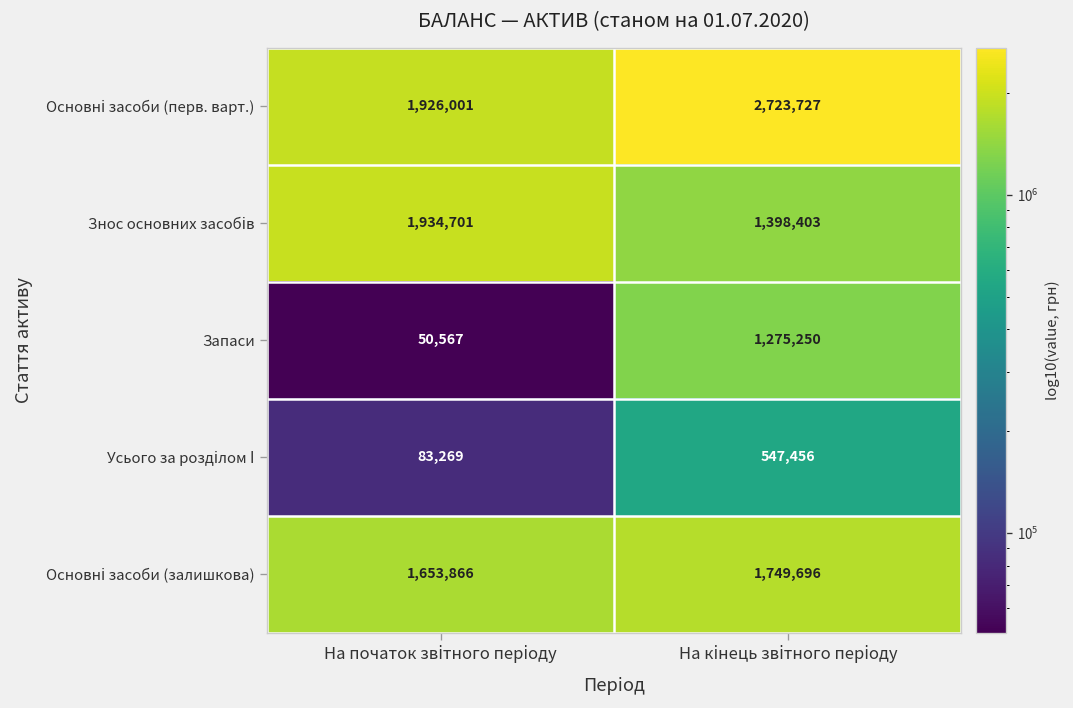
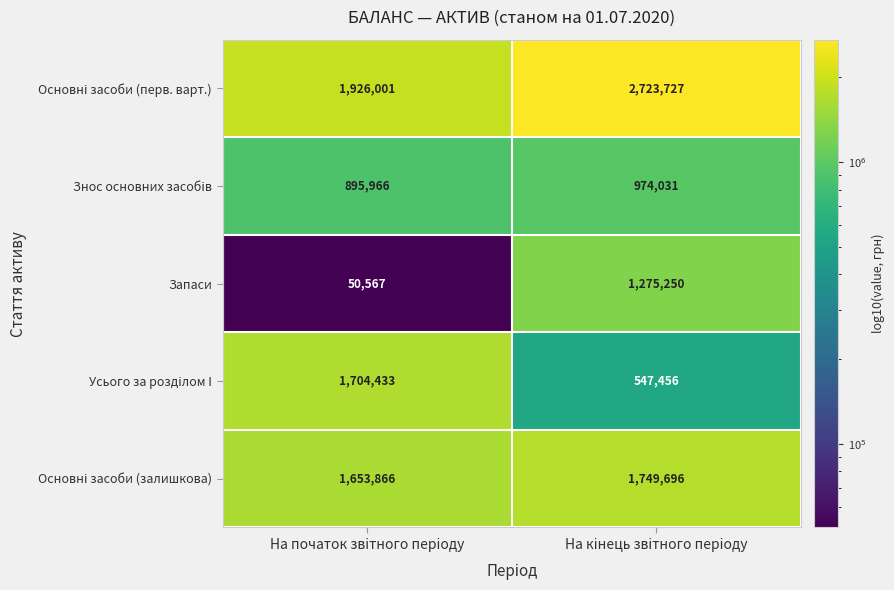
  {
    "Основні засоби (перв. варт.)": {
      "На початок звітного періоду": "1,926,001",
      "На кінець звітного періоду": "2,723,727"
    },
    "Знос основних засобів": {
-     "На початок звітного періоду": "1,934,701",
-     "На кінець звітного періоду": "1,398,403"
+     "На початок звітного періоду": "895,966",
+     "На кінець звітного періоду": "974,031"
    },
    "Запаси": {
      "На початок звітного періоду": "50,567",
      "На кінець звітного періоду": "1,275,250"
    },
    "Усього за розділом І": {
-     "На початок звітного періоду": "83,269",
+     "На початок звітного періоду": "1,704,433",
      "На кінець звітного періоду": "547,456"
    },
    "Основні засоби (залишкова)": {
      "На початок звітного періоду": "1,653,866",
      "На кінець звітного періоду": "1,749,696"
    }
  }
